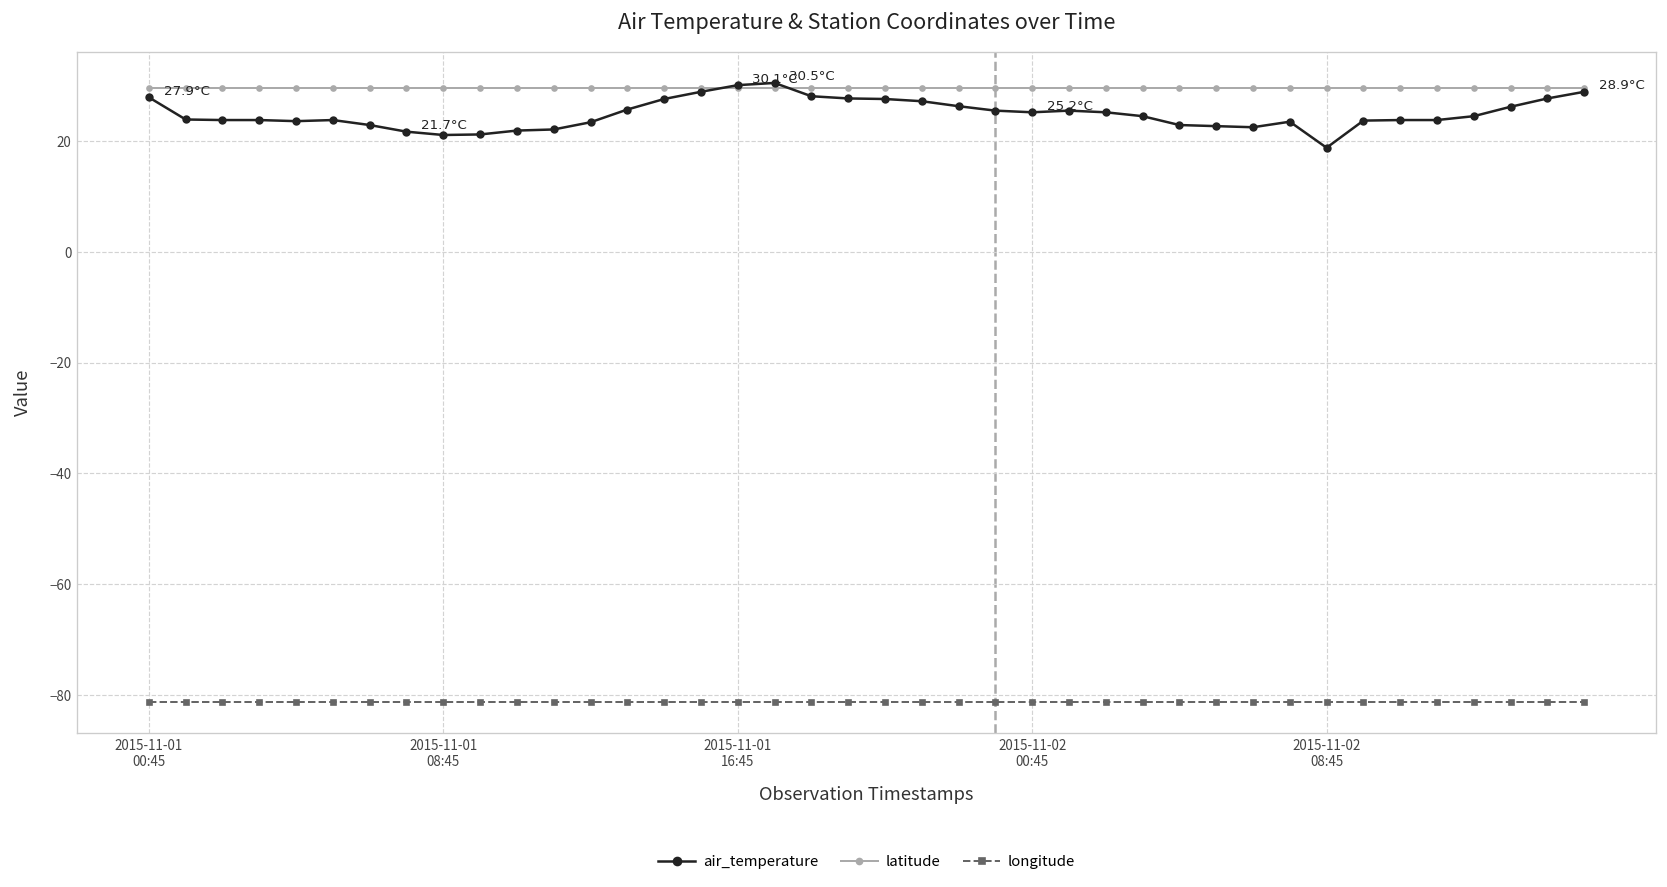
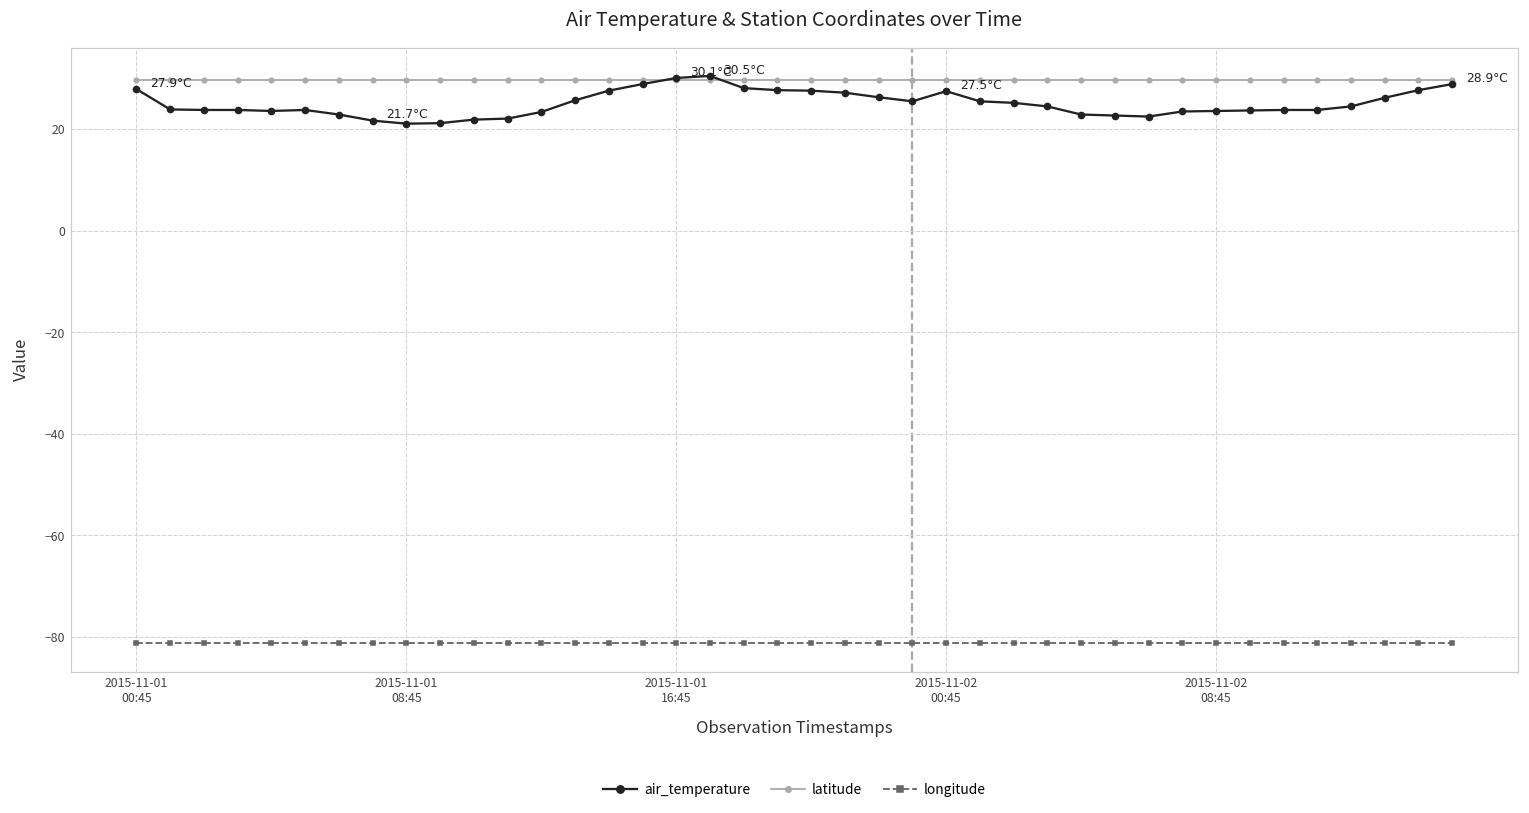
  {
    "air_temperature": {
-     "2015-11-02 00:45": "25.2°C",
-     "2015-11-02 08:45": "19"
+     "2015-11-02 00:45": "27.5°C",
+     "2015-11-02 08:45": "24"
    },
    "latitude": {
      "2015-11-01 00:45": "30",
      "2015-11-01 08:45": "30",
      "2015-11-02 00:45": "30",
      "2015-11-02 08:45": "30"
    },
    "longitude": {
      "2015-11-01 00:45": "-81",
      "2015-11-01 08:45": "-81",
      "2015-11-01 16:45": "-81",
      "2015-11-02 00:45": "-81",
      "2015-11-02 08:45": "-81"
    }
  }
